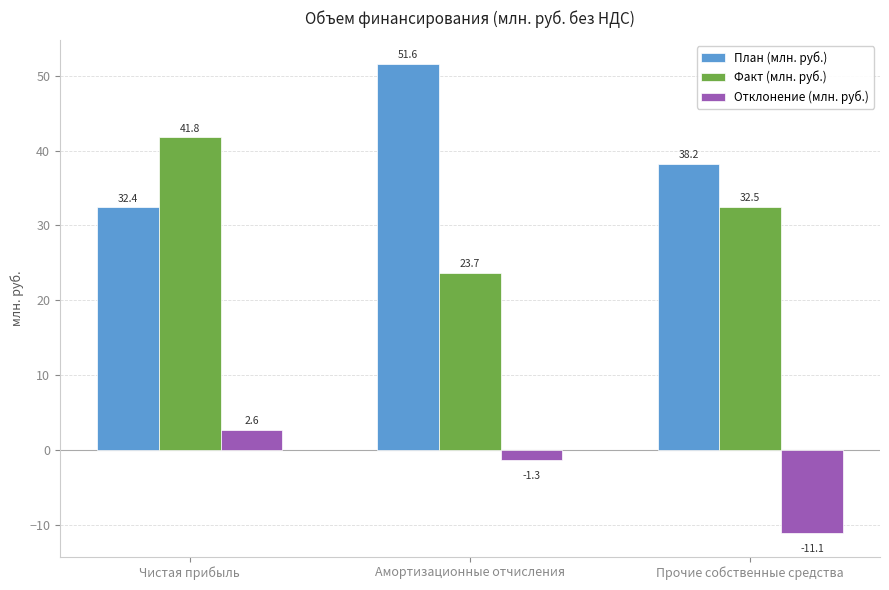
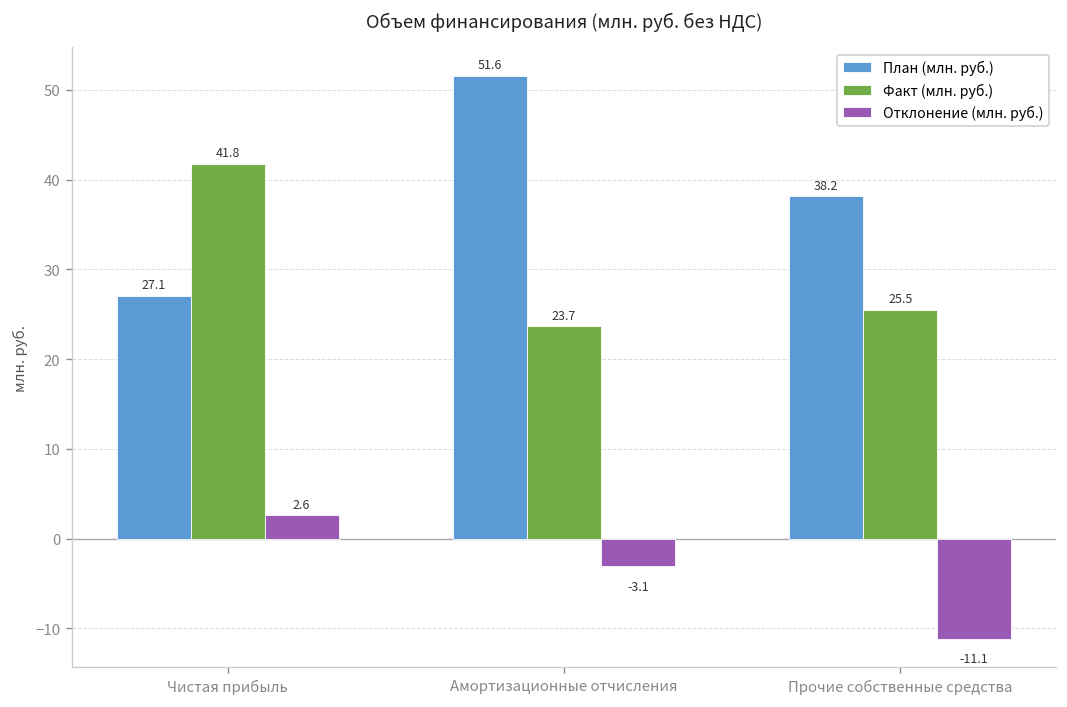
  {
    "План (млн. руб.)": {
-     "Чистая прибыль": 32.4,
+     "Чистая прибыль": 27.1,
      "Амортизационные отчисления": 51.6,
      "Прочие собственные средства": 38.2
    },
    "Факт (млн. руб.)": {
      "Чистая прибыль": 41.8,
      "Амортизационные отчисления": 23.7,
-     "Прочие собственные средства": 32.5
+     "Прочие собственные средства": 25.5
    },
    "Отклонение (млн. руб.)": {
      "Чистая прибыль": 2.6,
-     "Амортизационные отчисления": -1.3,
+     "Амортизационные отчисления": -3.1,
      "Прочие собственные средства": -11.1
    }
  }
